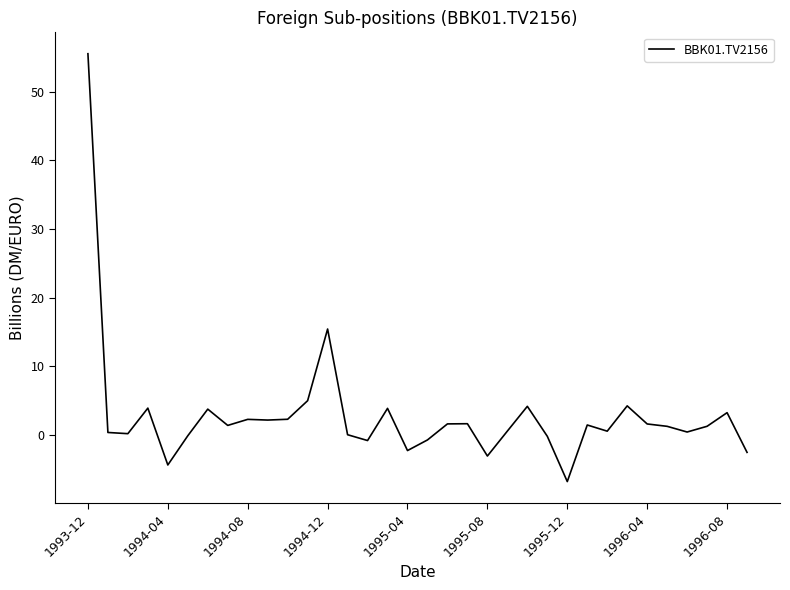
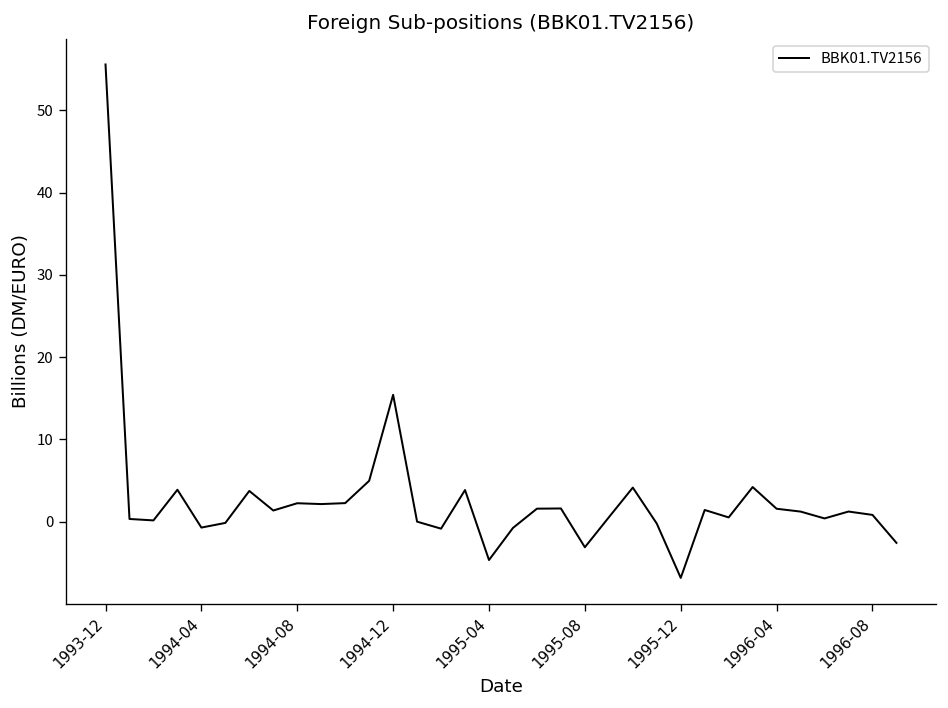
  {
    "1993-12": 56,
-   "1994-04": -4,
+   "1994-04": -1,
    "1994-08": 2,
    "1994-12": 15,
-   "1995-04": -2,
+   "1995-04": -5,
    "1995-08": -3,
    "1995-12": -7,
    "1996-04": 2,
-   "1996-08": 3
+   "1996-08": 1
  }
